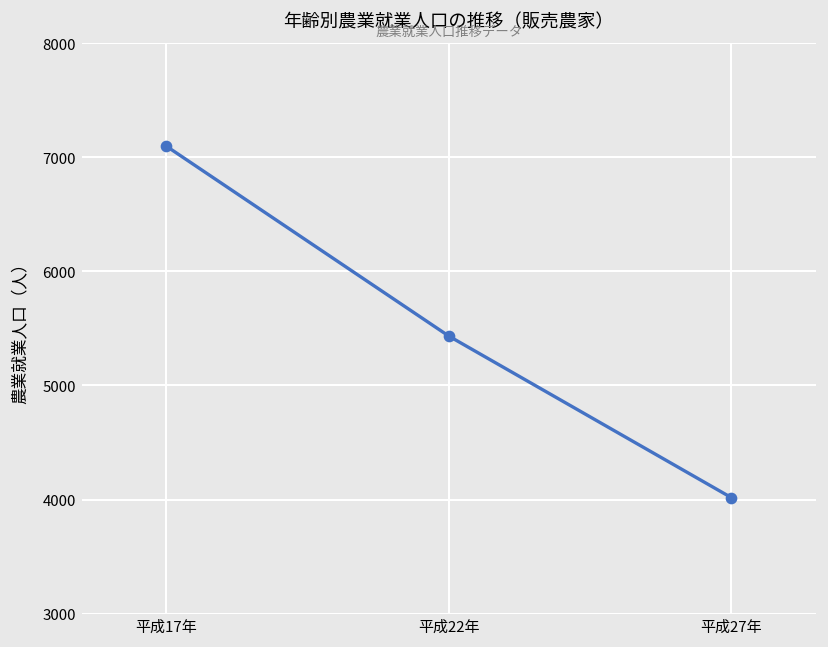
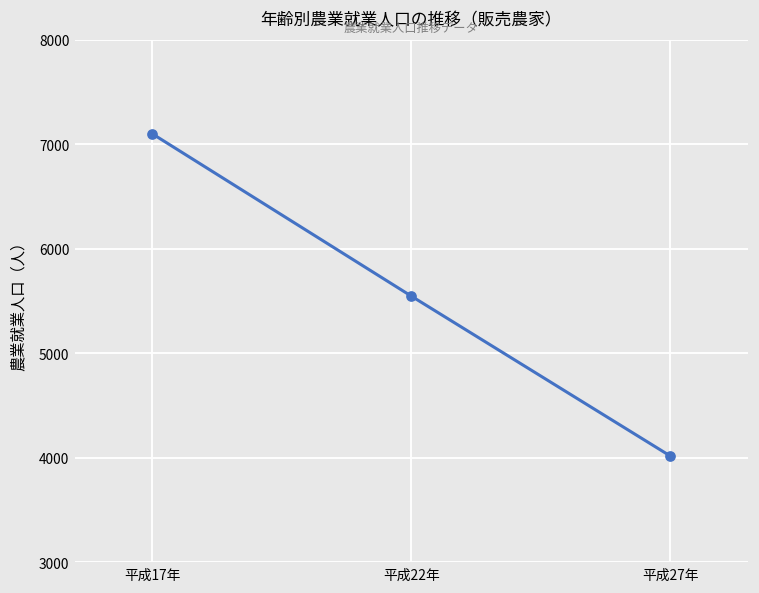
  {
    "平成17年": 7100,
-   "平成22年": 5400,
+   "平成22年": 5500,
    "平成27年": 4000
  }
